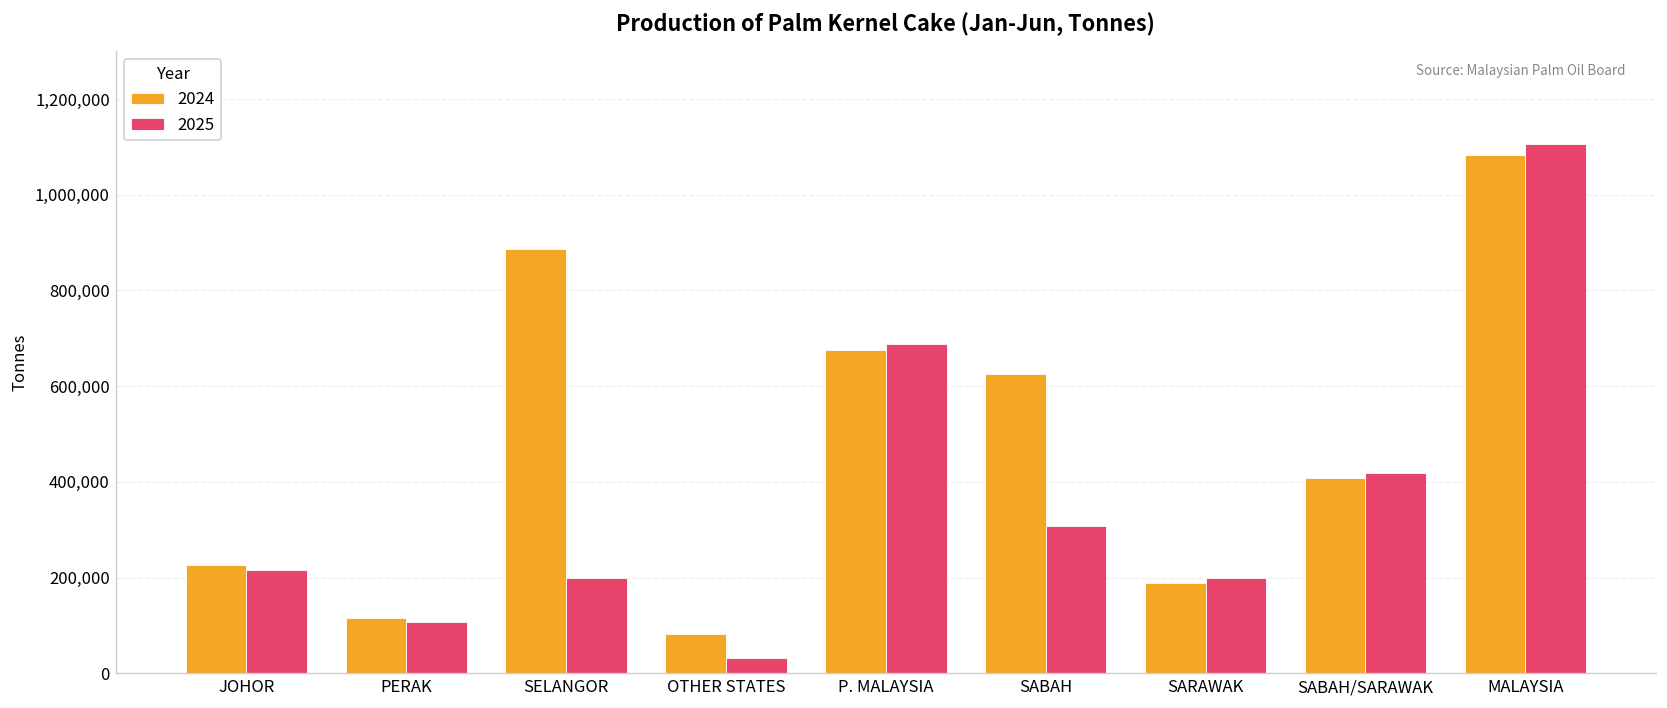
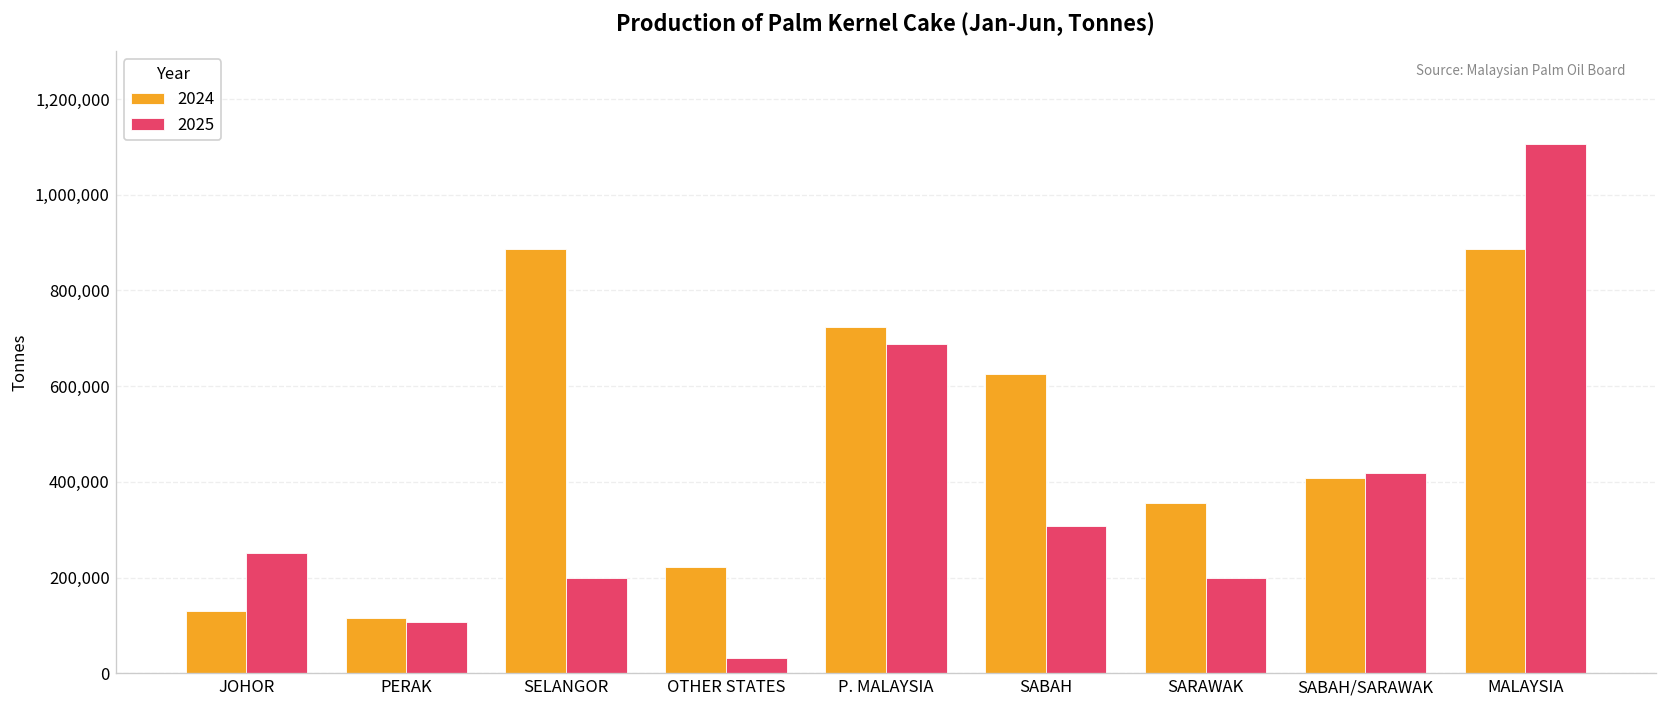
  {
    "2024": {
-     "JOHOR": "230,000",
+     "JOHOR": "130,000",
      "PERAK": "120,000",
      "SELANGOR": "890,000",
-     "OTHER STATES": "80,000",
-     "P. MALAYSIA": "680,000",
+     "OTHER STATES": "220,000",
+     "P. MALAYSIA": "720,000",
      "SABAH": "630,000",
-     "SARAWAK": "190,000",
+     "SARAWAK": "360,000",
      "SABAH/SARAWAK": "410,000",
-     "MALAYSIA": "1,080,000"
+     "MALAYSIA": "890,000"
    },
    "2025": {
-     "JOHOR": "220,000",
+     "JOHOR": "250,000",
      "PERAK": "110,000",
      "SELANGOR": "200,000",
      "OTHER STATES": "30,000",
      "P. MALAYSIA": "690,000",
      "SABAH": "310,000",
      "SARAWAK": "200,000",
      "SABAH/SARAWAK": "420,000",
      "MALAYSIA": "1,110,000"
    }
  }
